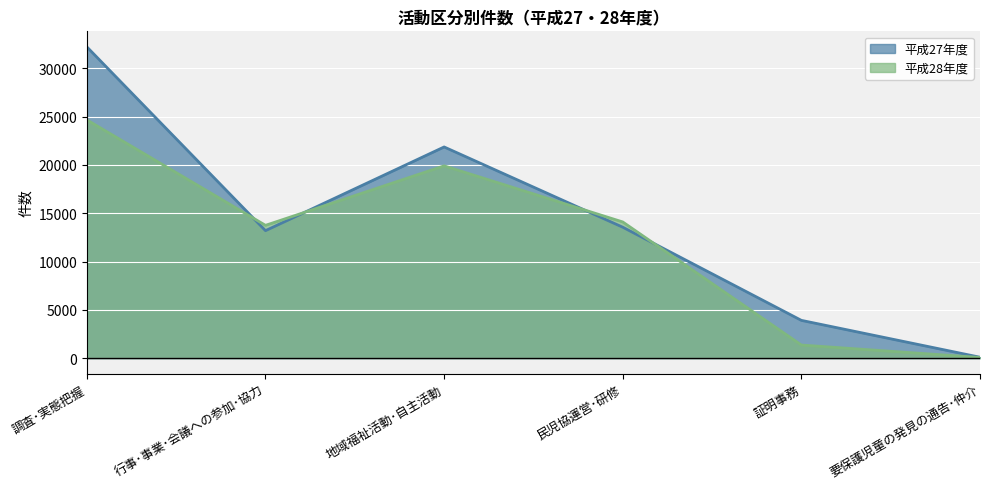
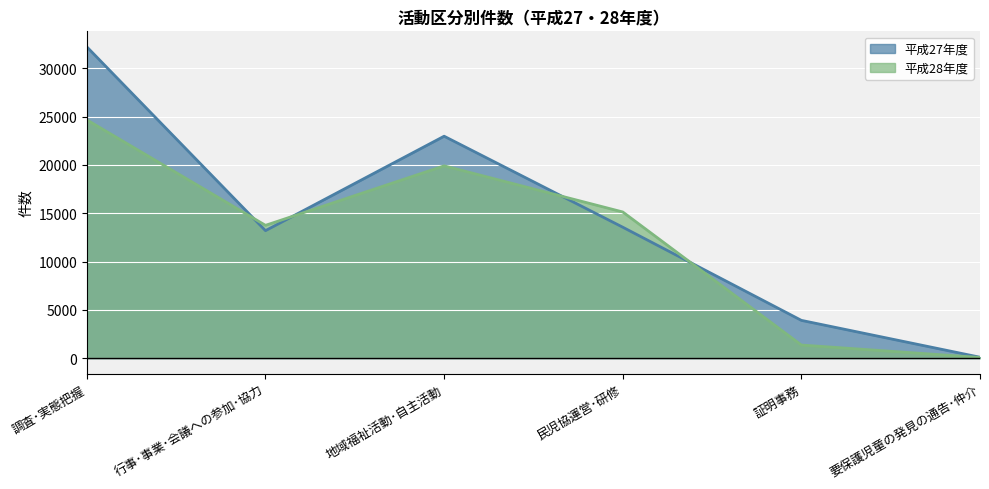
  {
    "平成27年度": {
      "調査･実態把握": 32000,
      "行事･事業･会議への参加･協力": 13000,
-     "地域福祉活動･自主活動": 22000,
+     "地域福祉活動･自主活動": 23000,
      "民児協運営･研修": 14000,
      "証明事務": 4000
    },
    "平成28年度": {
      "調査･実態把握": 25000,
      "行事･事業･会議への参加･協力": 14000,
      "地域福祉活動･自主活動": 20000,
-     "民児協運営･研修": 14000,
+     "民児協運営･研修": 15000,
      "証明事務": 1000
    }
  }
